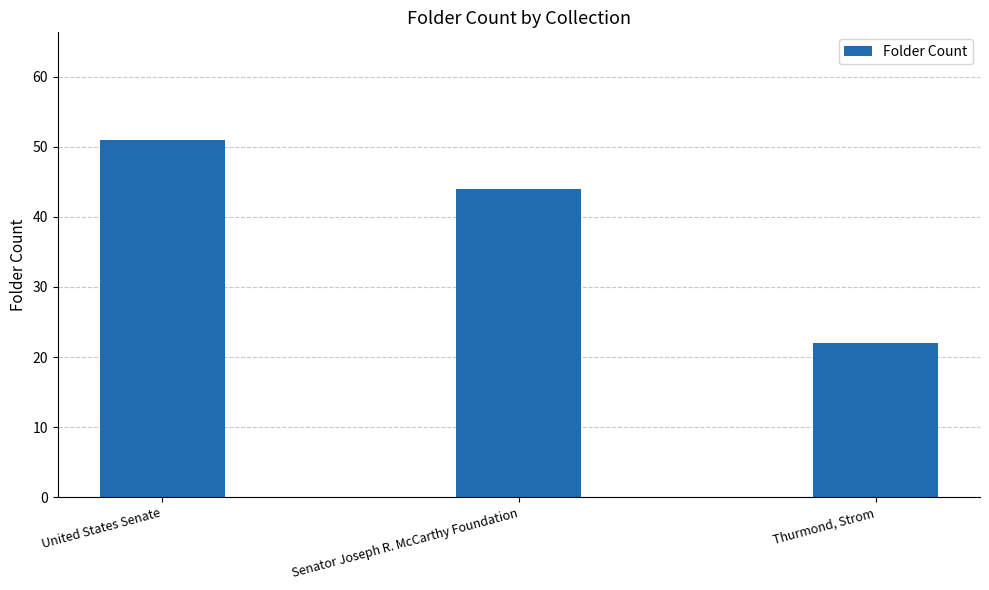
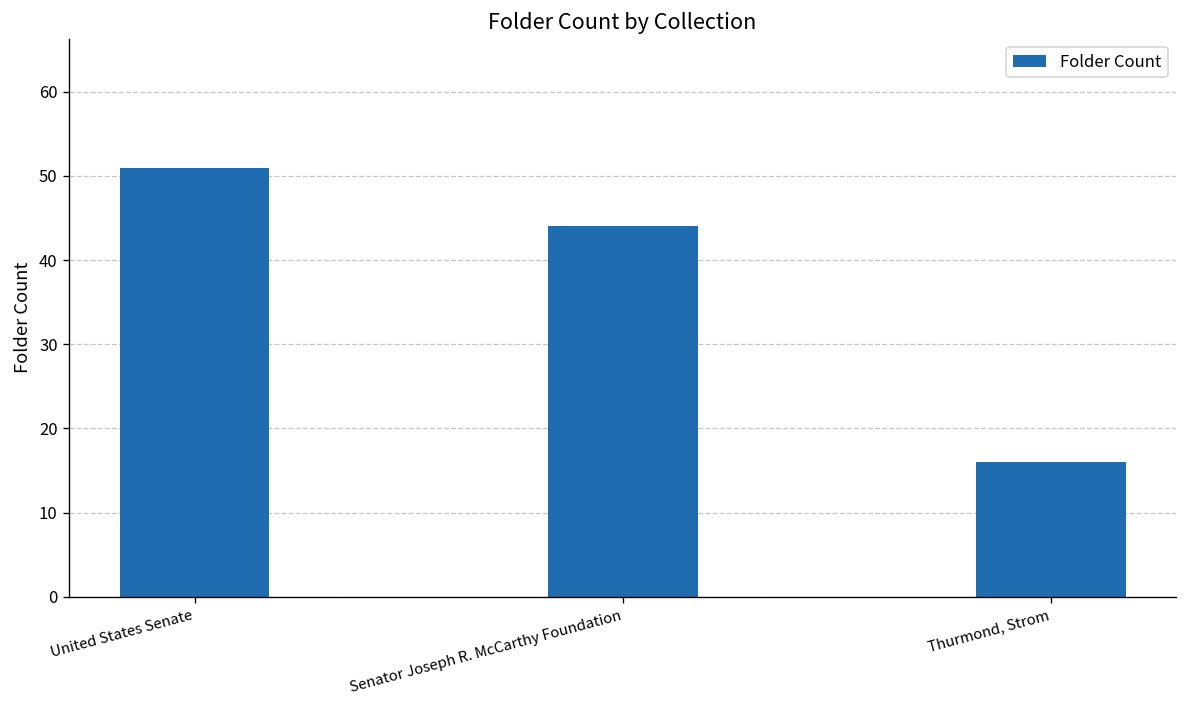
  {
    "United States Senate": 51,
    "Senator Joseph R. McCarthy Foundation": 44,
-   "Thurmond, Strom": 22
+   "Thurmond, Strom": 16
  }
